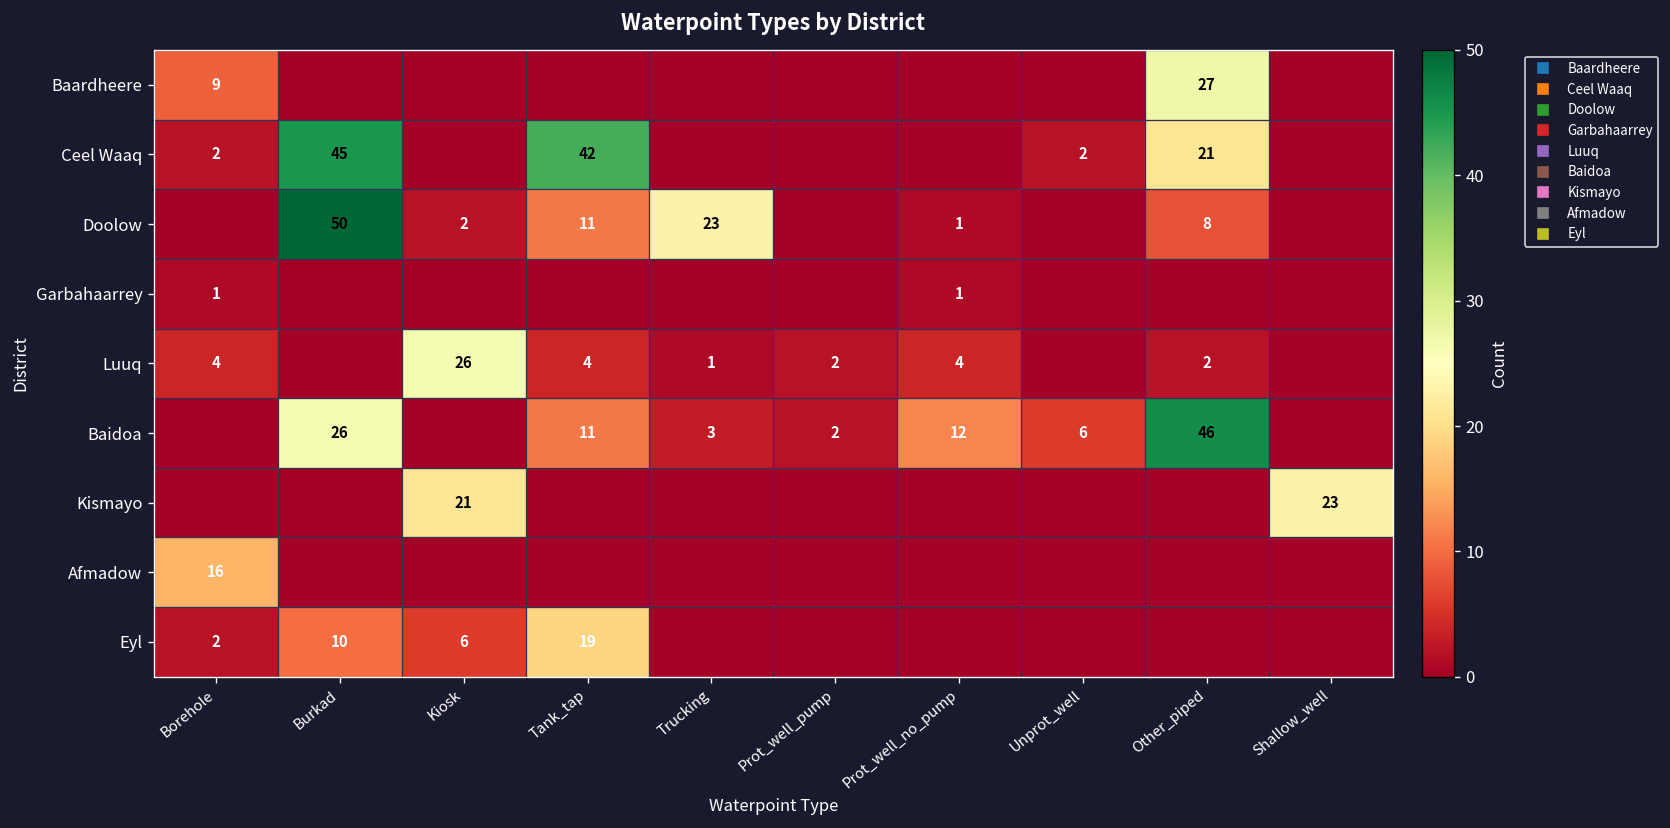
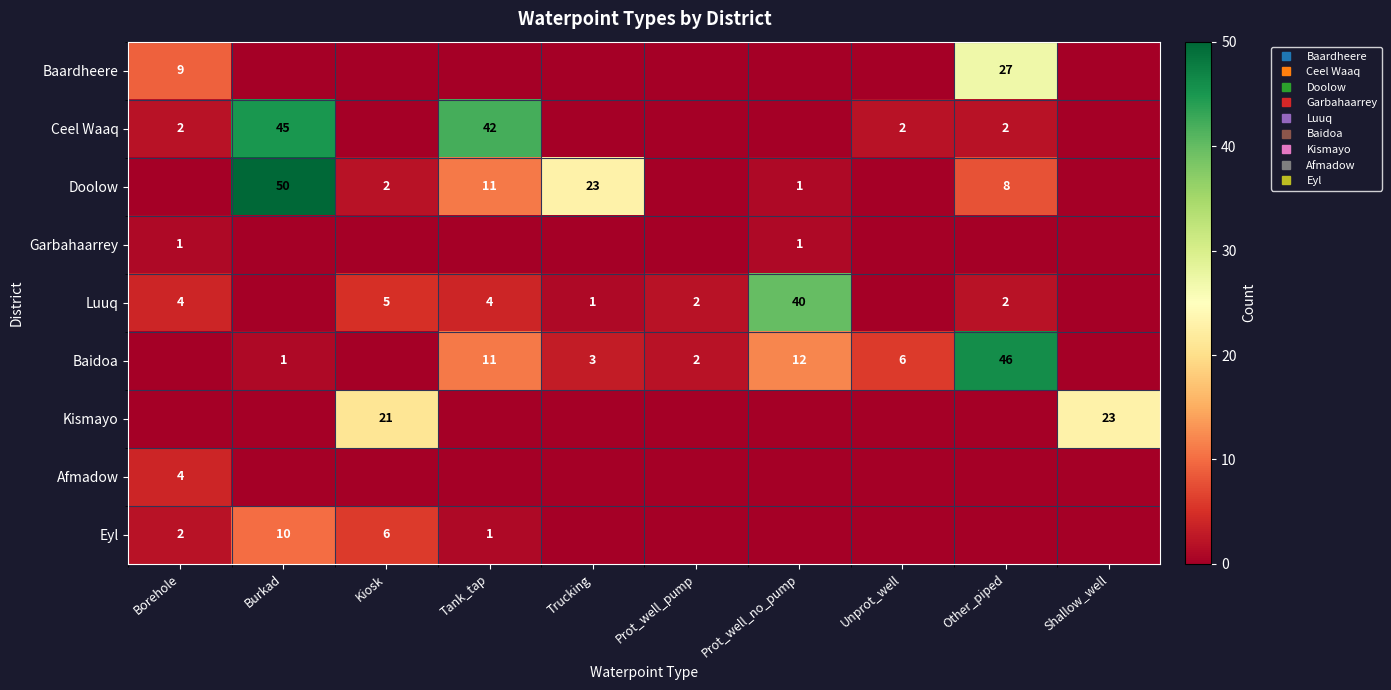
  {
    "Baardheere": {
      "Borehole": 9,
      "Other_piped": 27
    },
    "Ceel Waaq": {
      "Borehole": 2,
      "Burkad": 45,
      "Tank_tap": 42,
      "Unprot_well": 2,
-     "Other_piped": 21
+     "Other_piped": 2
    },
    "Doolow": {
      "Burkad": 50,
      "Kiosk": 2,
      "Tank_tap": 11,
      "Trucking": 23,
      "Prot_well_no_pump": 1,
      "Other_piped": 8
    },
    "Garbahaarrey": {
      "Borehole": 1,
      "Prot_well_no_pump": 1
    },
    "Luuq": {
      "Borehole": 4,
-     "Kiosk": 26,
+     "Kiosk": 5,
      "Tank_tap": 4,
      "Trucking": 1,
      "Prot_well_pump": 2,
-     "Prot_well_no_pump": 4,
+     "Prot_well_no_pump": 40,
      "Other_piped": 2
    },
    "Baidoa": {
-     "Burkad": 26,
+     "Burkad": 1,
      "Tank_tap": 11,
      "Trucking": 3,
      "Prot_well_pump": 2,
      "Prot_well_no_pump": 12,
      "Unprot_well": 6,
      "Other_piped": 46
    },
    "Kismayo": {
      "Kiosk": 21,
      "Shallow_well": 23
    },
    "Afmadow": {
-     "Borehole": 16
+     "Borehole": 4
    },
    "Eyl": {
      "Borehole": 2,
      "Burkad": 10,
      "Kiosk": 6,
-     "Tank_tap": 19
+     "Tank_tap": 1
    }
  }
